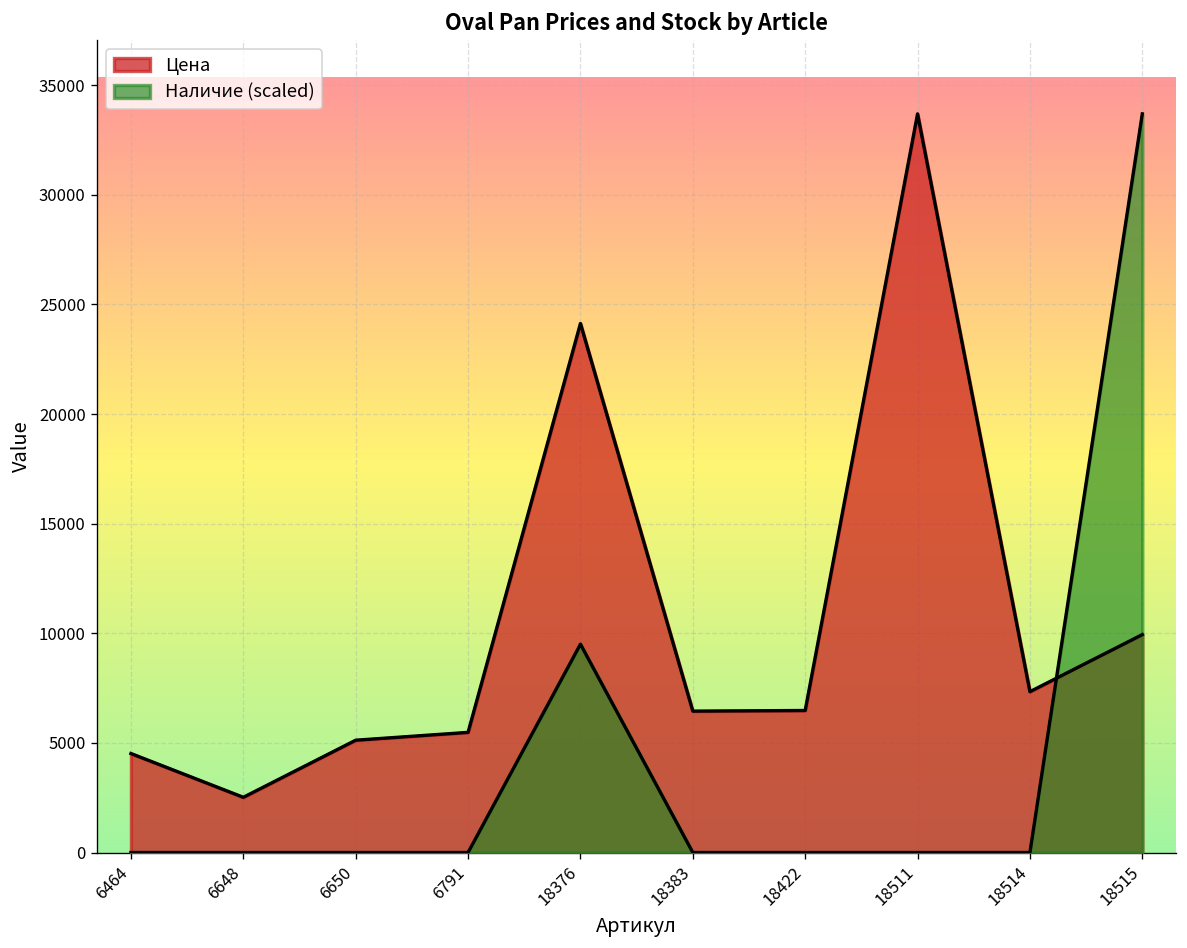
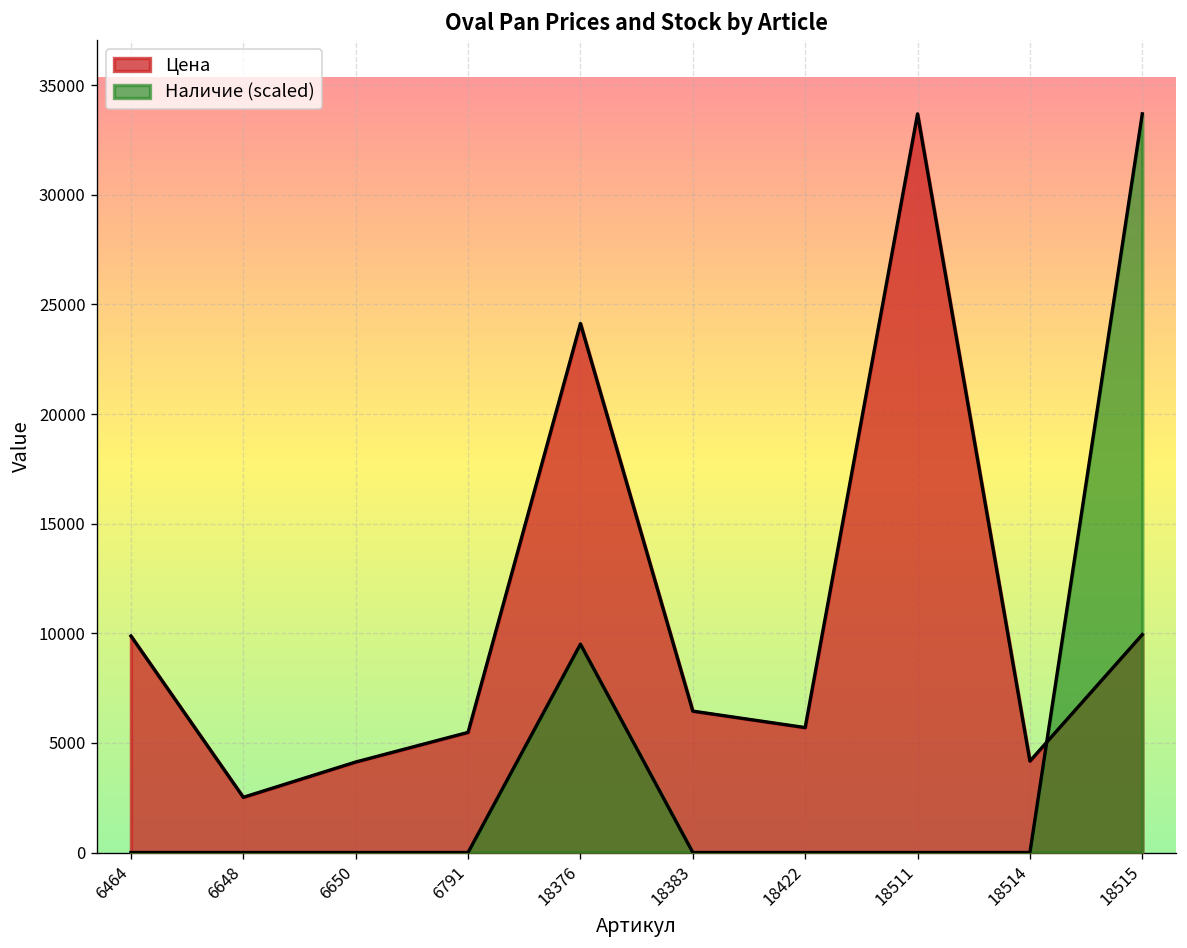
  {
    "Цена": {
-     "6464": 4500,
+     "6464": 9900,
      "6648": 2500,
-     "6650": 5100,
+     "6650": 4100,
      "6791": 5500,
      "18376": 24100,
      "18383": 6400,
-     "18422": 6500,
+     "18422": 5700,
      "18511": 33700,
-     "18514": 7300,
+     "18514": 4200,
      "18515": 9900
    },
    "Наличие (scaled)": {
      "6464": 0,
      "6648": 0,
      "6650": 0,
      "6791": 0,
      "18376": 9500,
      "18383": 0,
      "18422": 0,
      "18511": 0,
      "18514": 0,
      "18515": 33700
    }
  }
